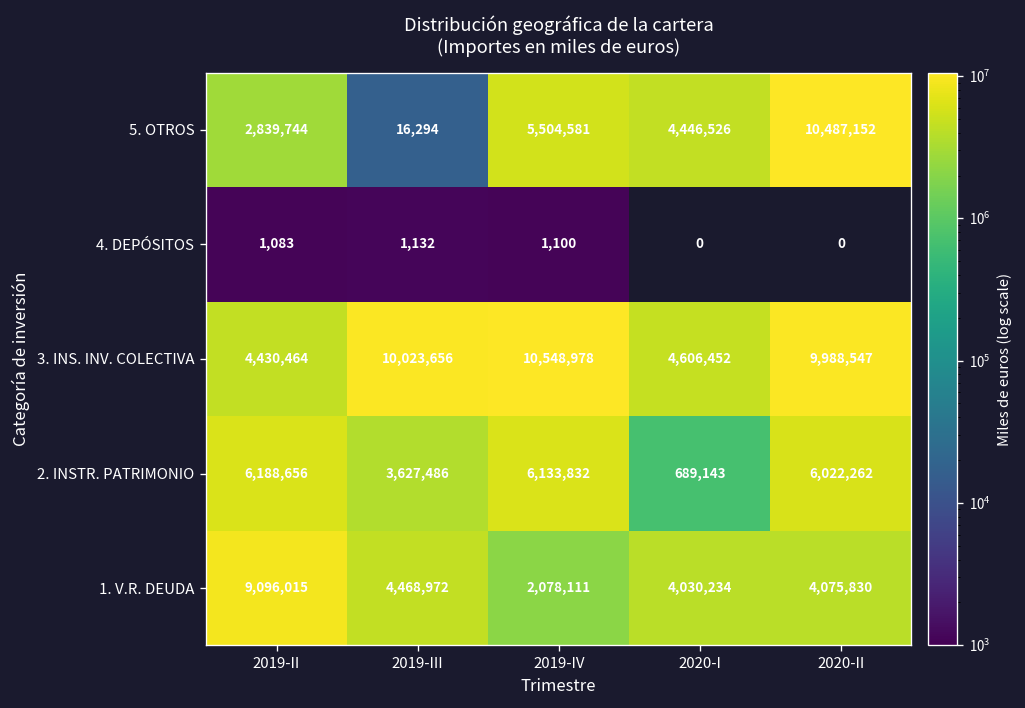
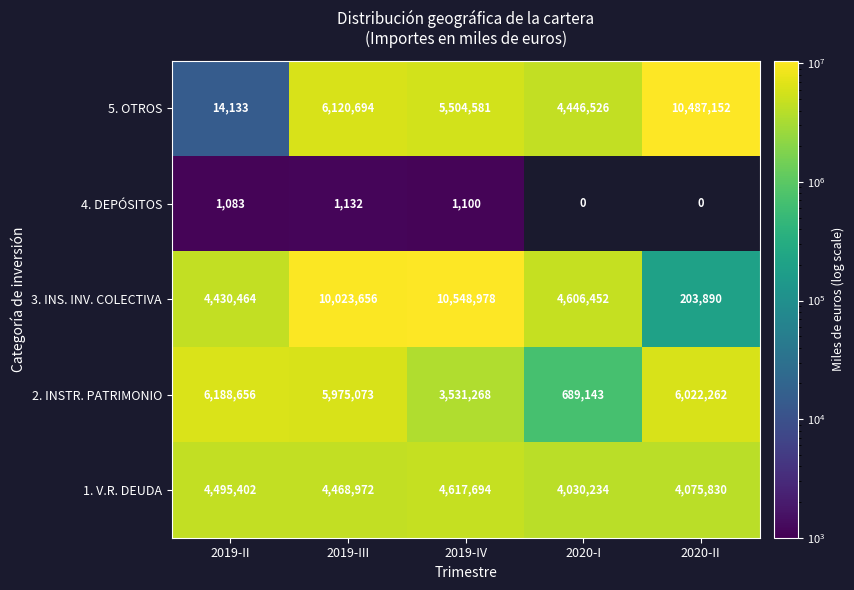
  {
    "5. OTROS": {
-     "2019-II": "2,839,744",
-     "2019-III": "16,294",
+     "2019-II": "14,133",
+     "2019-III": "6,120,694",
      "2019-IV": "5,504,581",
      "2020-I": "4,446,526",
      "2020-II": "10,487,152"
    },
    "4. DEPÓSITOS": {
      "2019-II": "1,083",
      "2019-III": "1,132",
      "2019-IV": "1,100"
    },
    "3. INS. INV. COLECTIVA": {
      "2019-II": "4,430,464",
      "2019-III": "10,023,656",
      "2019-IV": "10,548,978",
      "2020-I": "4,606,452",
-     "2020-II": "9,988,547"
+     "2020-II": "203,890"
    },
    "2. INSTR. PATRIMONIO": {
      "2019-II": "6,188,656",
-     "2019-III": "3,627,486",
-     "2019-IV": "6,133,832",
+     "2019-III": "5,975,073",
+     "2019-IV": "3,531,268",
      "2020-I": "689,143",
      "2020-II": "6,022,262"
    },
    "1. V.R. DEUDA": {
-     "2019-II": "9,096,015",
+     "2019-II": "4,495,402",
      "2019-III": "4,468,972",
-     "2019-IV": "2,078,111",
+     "2019-IV": "4,617,694",
      "2020-I": "4,030,234",
      "2020-II": "4,075,830"
    }
  }
